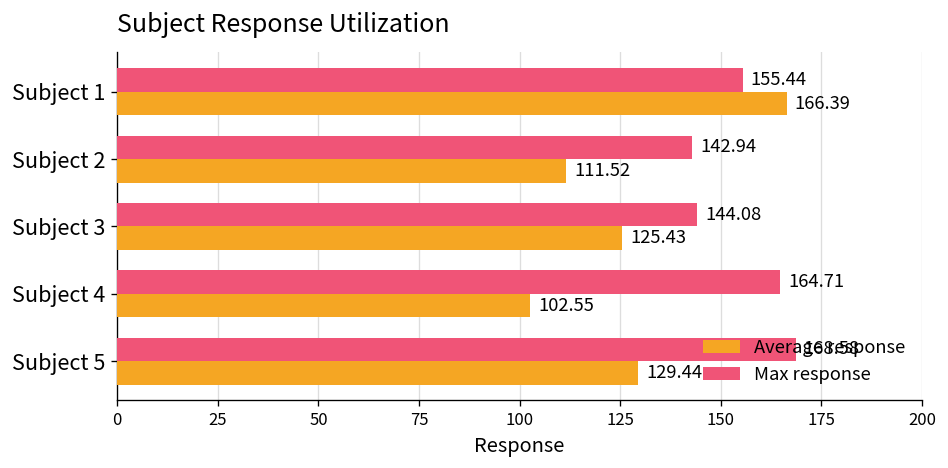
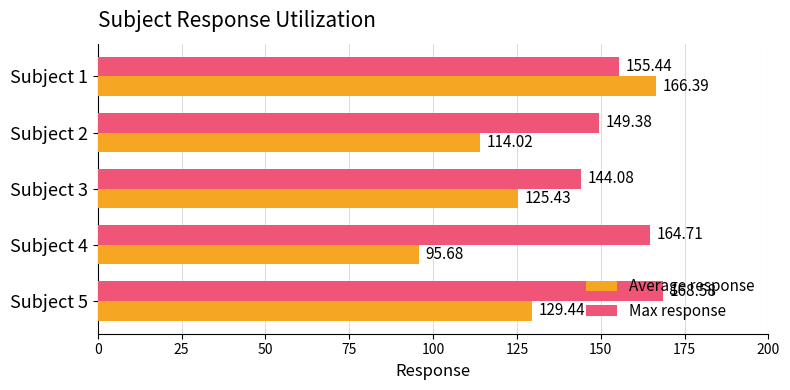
  {
    "Average response": {
      "Subject 1": 166.39,
-     "Subject 2": 111.52,
+     "Subject 2": 114.02,
      "Subject 3": 125.43,
-     "Subject 4": 102.55,
+     "Subject 4": 95.68,
      "Subject 5": 129.44
    },
    "Max response": {
      "Subject 1": 155.44,
-     "Subject 2": 142.94,
+     "Subject 2": 149.38,
      "Subject 3": 144.08,
      "Subject 4": 164.71,
      "Subject 5": 168.58
    }
  }
